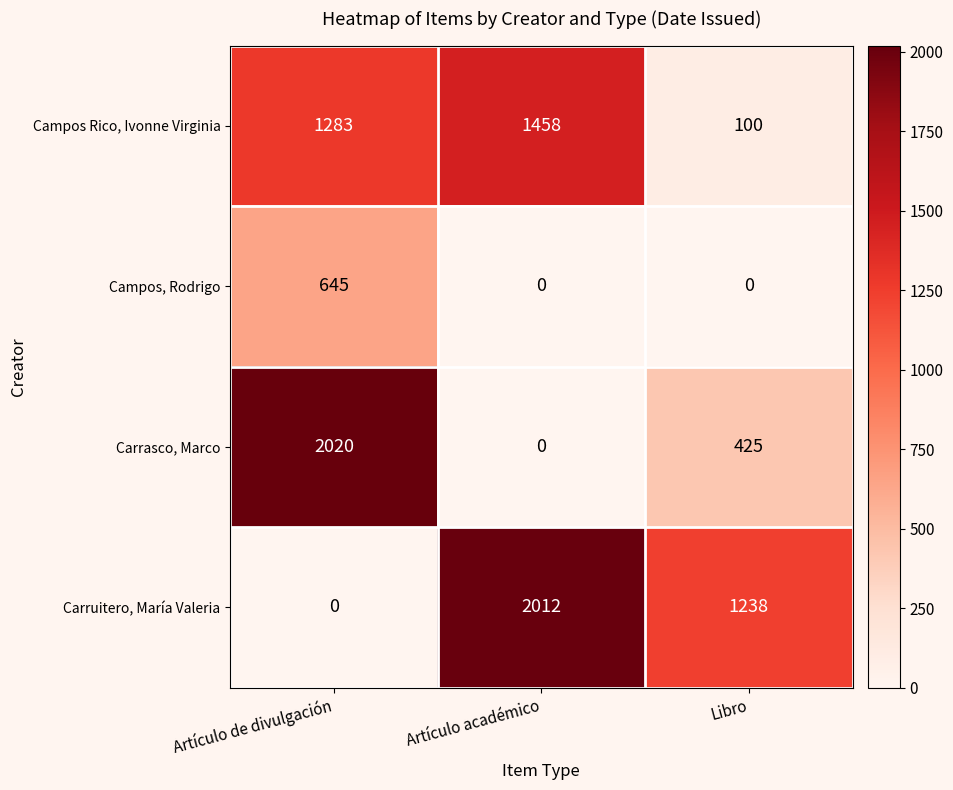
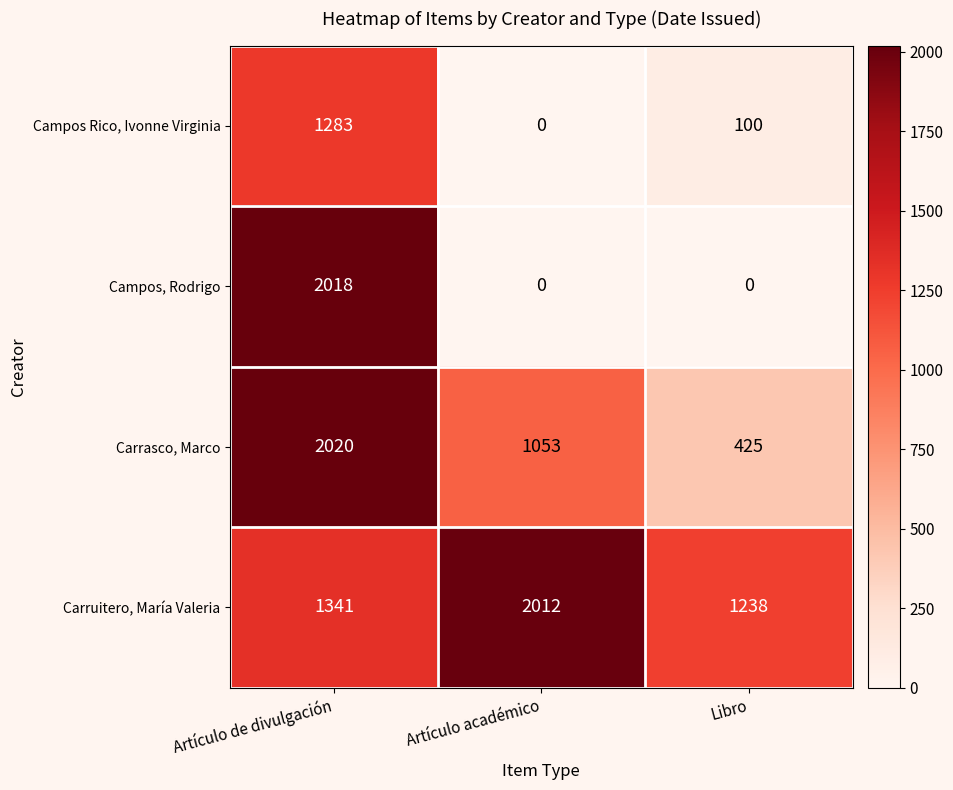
  {
    "Campos Rico, Ivonne Virginia": {
      "Artículo de divulgación": 1283,
-     "Artículo académico": 1458,
+     "Artículo académico": 0,
      "Libro": 100
    },
    "Campos, Rodrigo": {
-     "Artículo de divulgación": 645,
+     "Artículo de divulgación": 2018,
      "Artículo académico": 0,
      "Libro": 0
    },
    "Carrasco, Marco": {
      "Artículo de divulgación": 2020,
-     "Artículo académico": 0,
+     "Artículo académico": 1053,
      "Libro": 425
    },
    "Carruitero, María Valeria": {
-     "Artículo de divulgación": 0,
+     "Artículo de divulgación": 1341,
      "Artículo académico": 2012,
      "Libro": 1238
    }
  }
